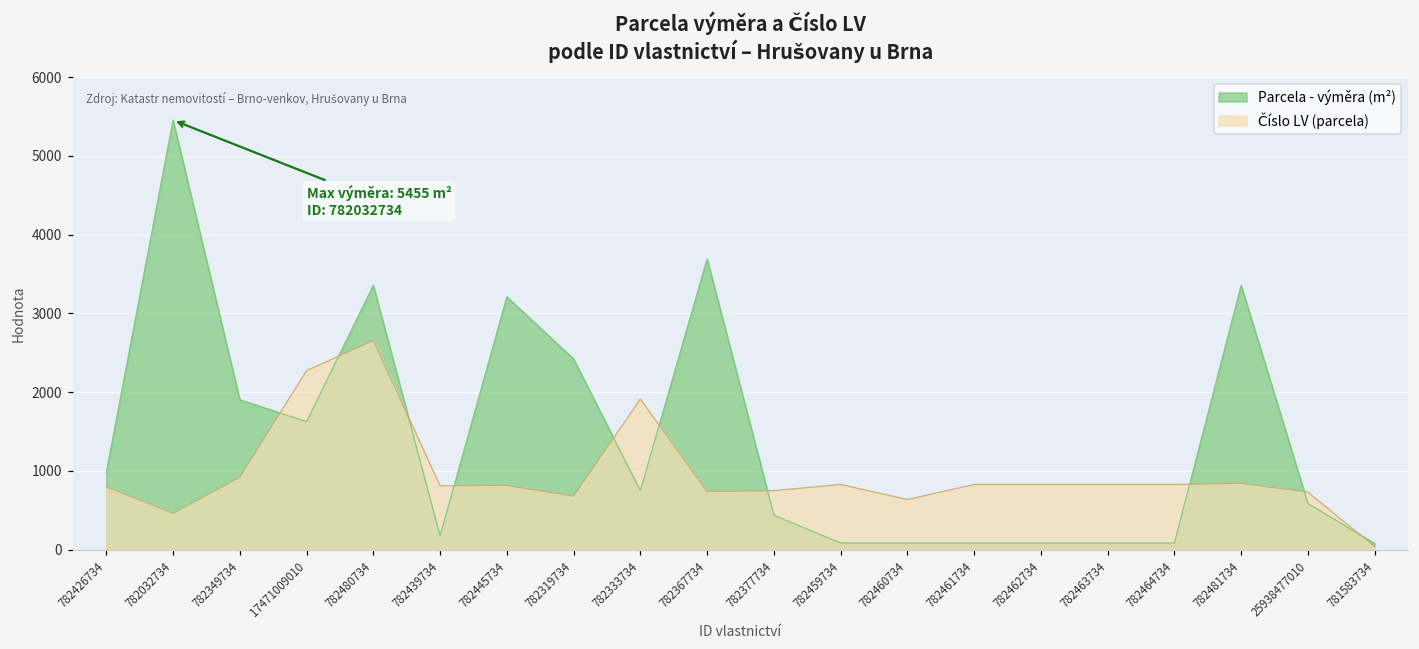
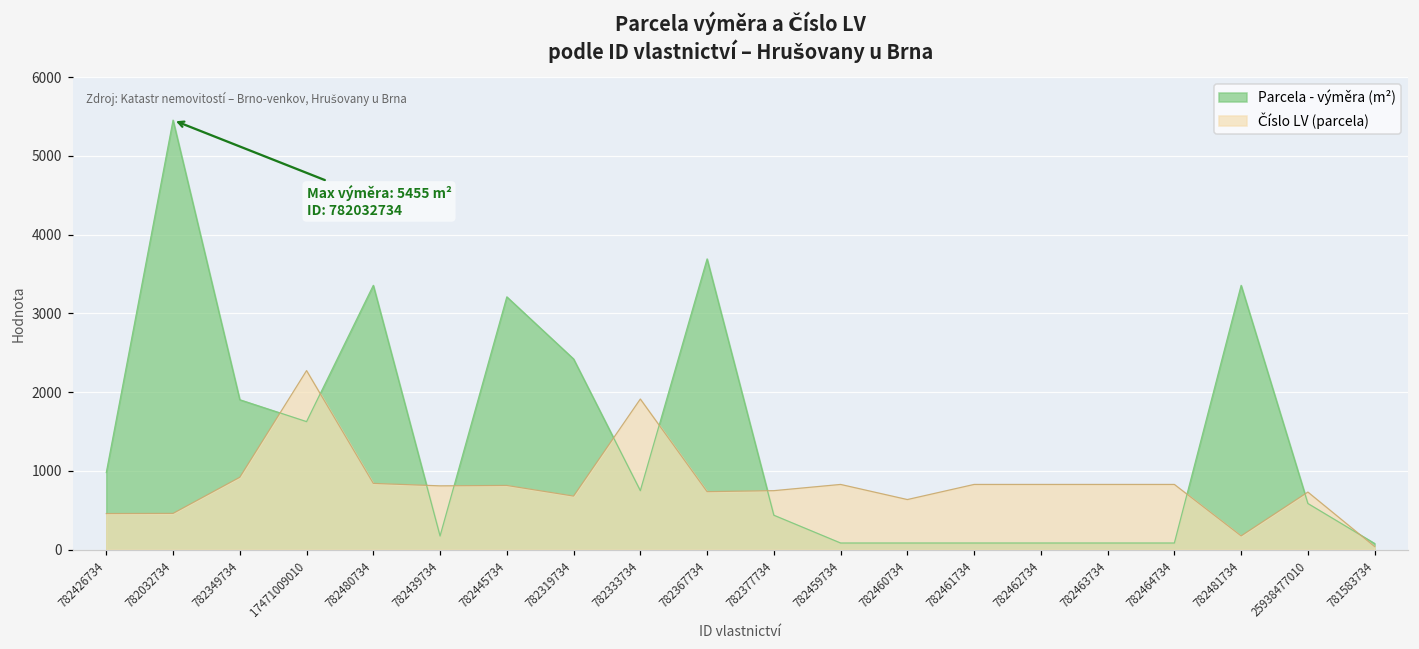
  {
    "Číslo LV (parcela)": {
-     "782426734": 800,
+     "782426734": 500,
      "782032734": 500,
      "782349734": 900,
      "17471009010": 2300,
-     "782480734": 2700,
+     "782480734": 800,
      "782439734": 800,
      "782445734": 800,
      "782319734": 700,
      "782333734": 1900,
      "782367734": 700,
      "782377734": 700,
      "782459734": 800,
      "782460734": 600,
      "782461734": 800,
      "782462734": 800,
      "782463734": 800,
      "782464734": 800,
-     "782481734": 800,
+     "782481734": 200,
      "25938477010": 700,
      "781583734": 0
    }
  }
